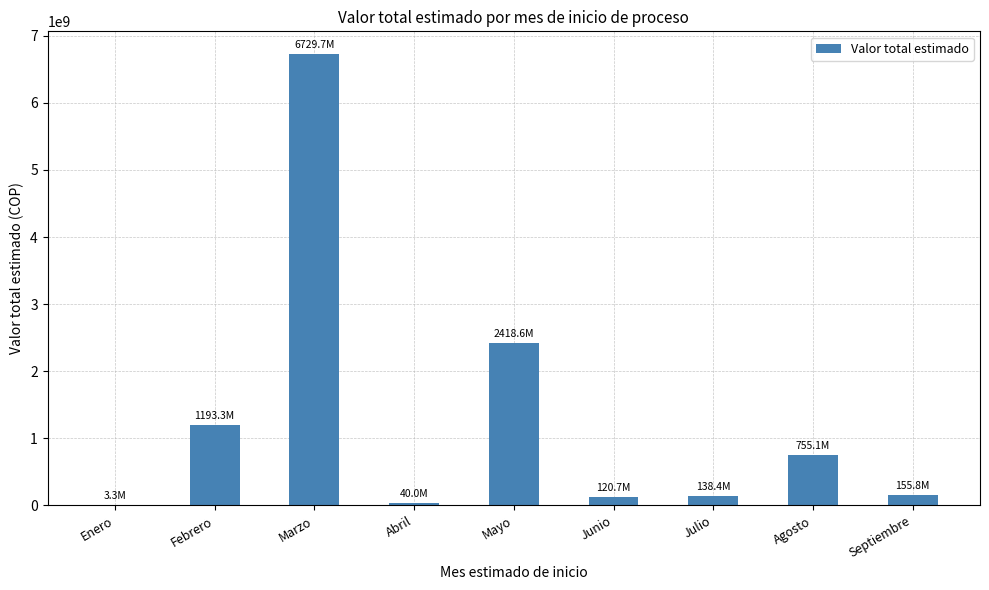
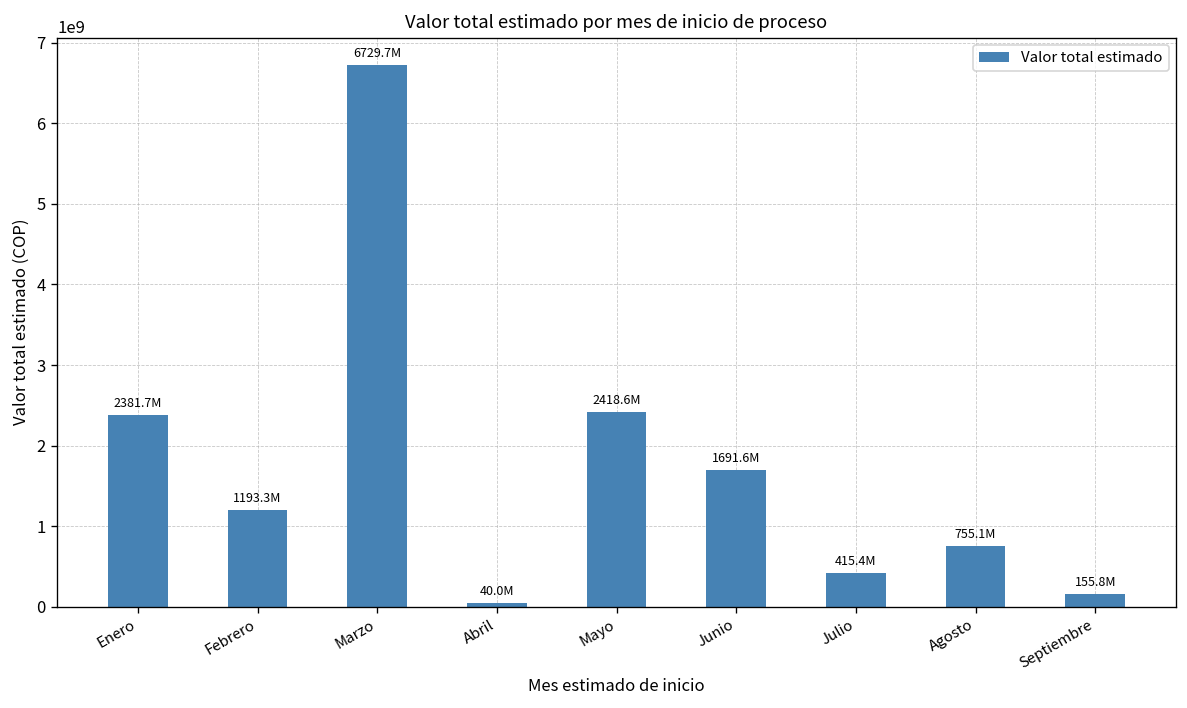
  {
-   "Enero": "3.3M",
+   "Enero": "2381.7M",
    "Febrero": "1193.3M",
    "Marzo": "6729.7M",
    "Abril": "40.0M",
    "Mayo": "2418.6M",
-   "Junio": "120.7M",
-   "Julio": "138.4M",
+   "Junio": "1691.6M",
+   "Julio": "415.4M",
    "Agosto": "755.1M",
    "Septiembre": "155.8M"
  }
